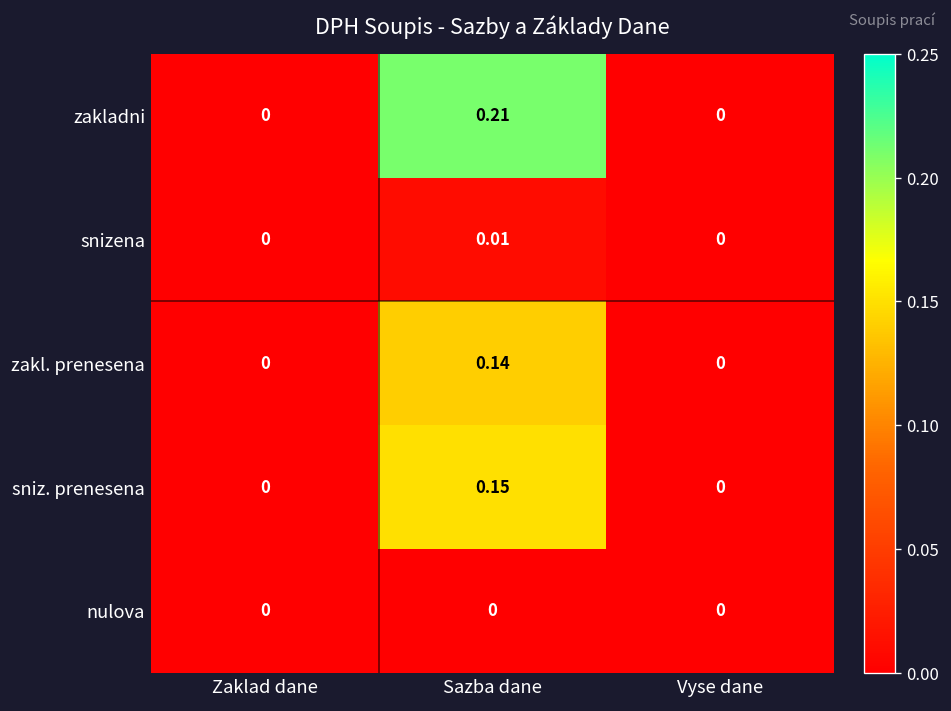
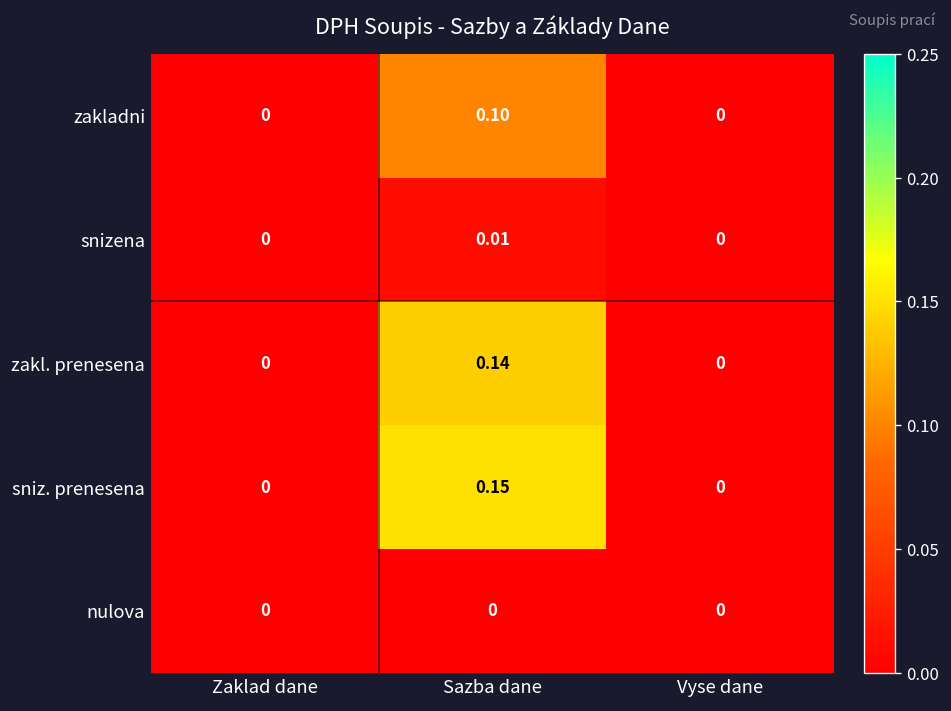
  {
    "zakladni": {
      "Zaklad dane": 0,
-     "Sazba dane": 0.21,
+     "Sazba dane": 0.10,
      "Vyse dane": 0
    },
    "snizena": {
      "Zaklad dane": 0,
      "Sazba dane": 0.01,
      "Vyse dane": 0
    },
    "zakl. prenesena": {
      "Zaklad dane": 0,
      "Sazba dane": 0.14,
      "Vyse dane": 0
    },
    "sniz. prenesena": {
      "Zaklad dane": 0,
      "Sazba dane": 0.15,
      "Vyse dane": 0
    },
    "nulova": {
      "Zaklad dane": 0,
      "Sazba dane": 0,
      "Vyse dane": 0
    }
  }
